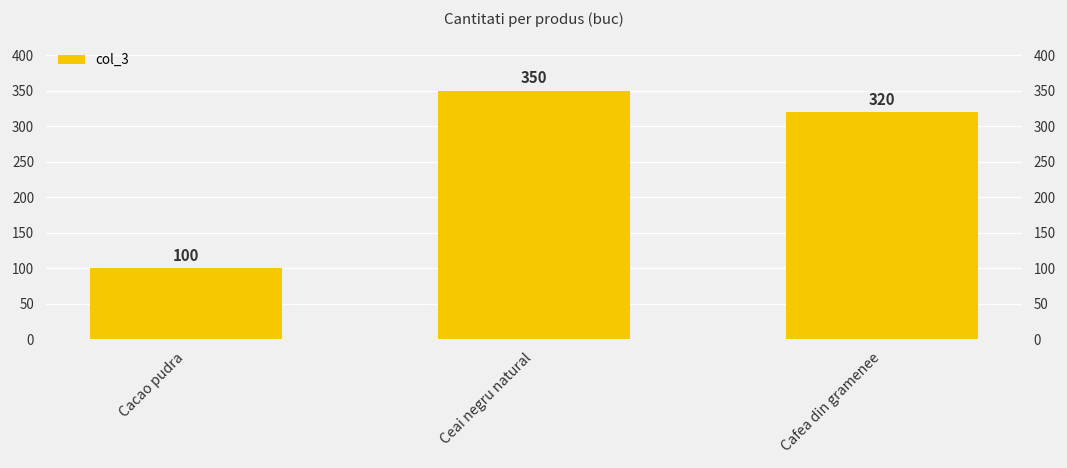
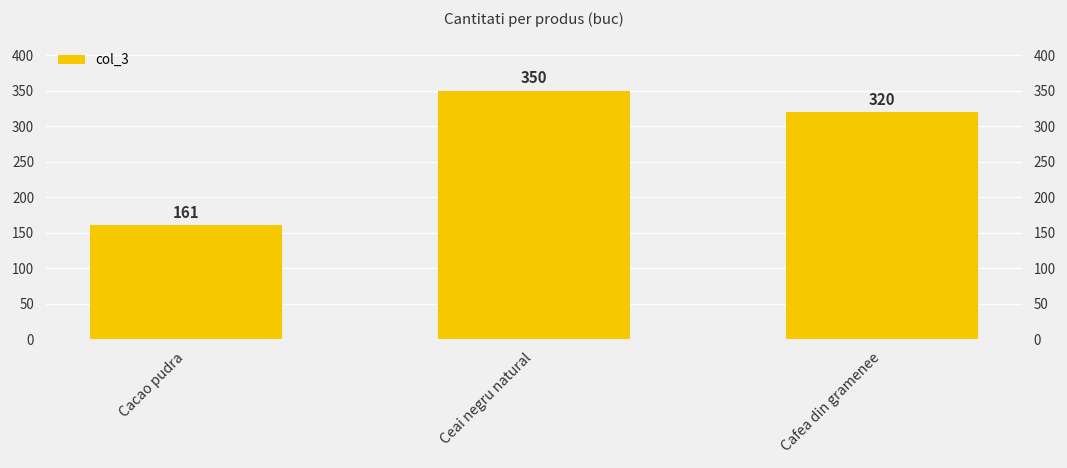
  {
-   "Cacao pudra": 100,
+   "Cacao pudra": 161,
    "Ceai negru natural": 350,
    "Cafea din gramenee": 320
  }
